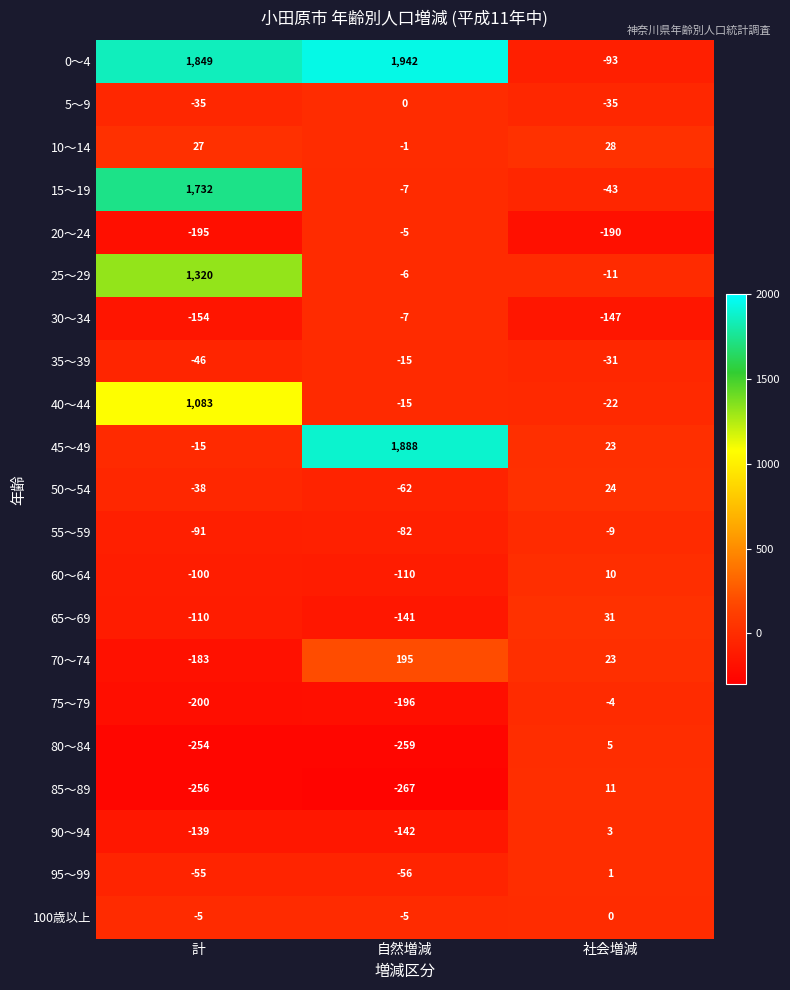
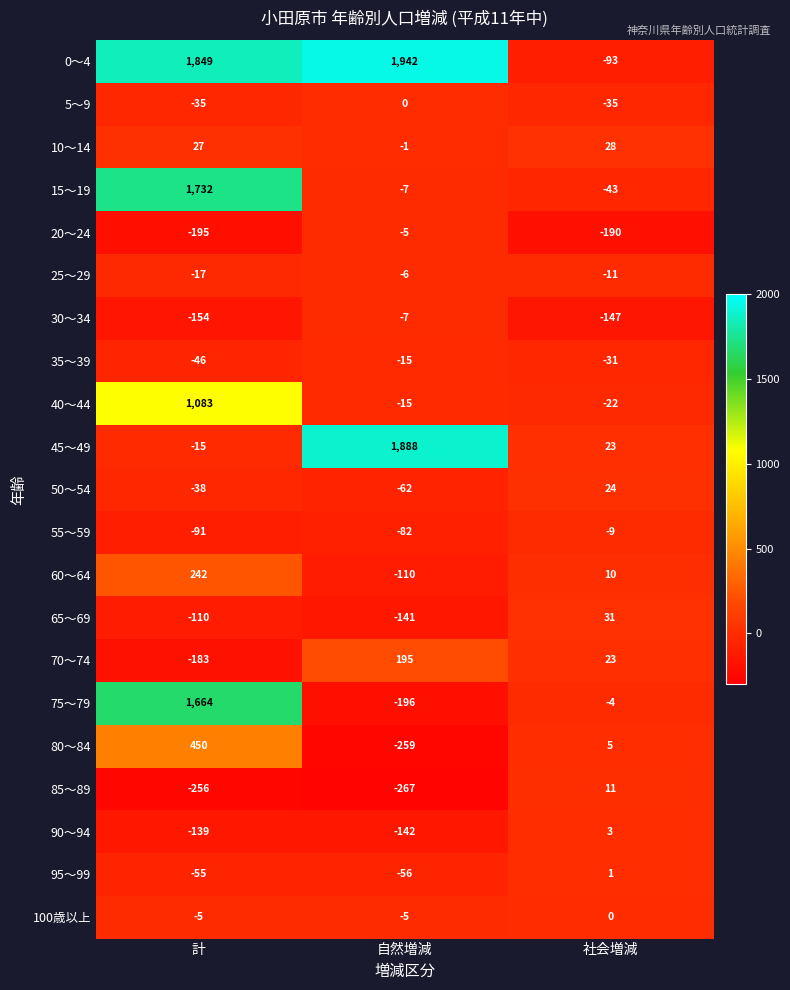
  {
    "0～4": {
      "計": "1,849",
      "自然増減": "1,942",
      "社会増減": "-93"
    },
    "5～9": {
      "計": "-35",
      "自然増減": "0",
      "社会増減": "-35"
    },
    "10～14": {
      "計": "27",
      "自然増減": "-1",
      "社会増減": "28"
    },
    "15～19": {
      "計": "1,732",
      "自然増減": "-7",
      "社会増減": "-43"
    },
    "20～24": {
      "計": "-195",
      "自然増減": "-5",
      "社会増減": "-190"
    },
    "25～29": {
-     "計": "1,320",
+     "計": "-17",
      "自然増減": "-6",
      "社会増減": "-11"
    },
    "30～34": {
      "計": "-154",
      "自然増減": "-7",
      "社会増減": "-147"
    },
    "35～39": {
      "計": "-46",
      "自然増減": "-15",
      "社会増減": "-31"
    },
    "40～44": {
      "計": "1,083",
      "自然増減": "-15",
      "社会増減": "-22"
    },
    "45～49": {
      "計": "-15",
      "自然増減": "1,888",
      "社会増減": "23"
    },
    "50～54": {
      "計": "-38",
      "自然増減": "-62",
      "社会増減": "24"
    },
    "55～59": {
      "計": "-91",
      "自然増減": "-82",
      "社会増減": "-9"
    },
    "60～64": {
-     "計": "-100",
+     "計": "242",
      "自然増減": "-110",
      "社会増減": "10"
    },
    "65～69": {
      "計": "-110",
      "自然増減": "-141",
      "社会増減": "31"
    },
    "70～74": {
      "計": "-183",
      "自然増減": "195",
      "社会増減": "23"
    },
    "75～79": {
-     "計": "-200",
+     "計": "1,664",
      "自然増減": "-196",
      "社会増減": "-4"
    },
    "80～84": {
-     "計": "-254",
+     "計": "450",
      "自然増減": "-259",
      "社会増減": "5"
    },
    "85～89": {
      "計": "-256",
      "自然増減": "-267",
      "社会増減": "11"
    },
    "90～94": {
      "計": "-139",
      "自然増減": "-142",
      "社会増減": "3"
    },
    "95～99": {
      "計": "-55",
      "自然増減": "-56",
      "社会増減": "1"
    },
    "100歳以上": {
      "計": "-5",
      "自然増減": "-5",
      "社会増減": "0"
    }
  }
